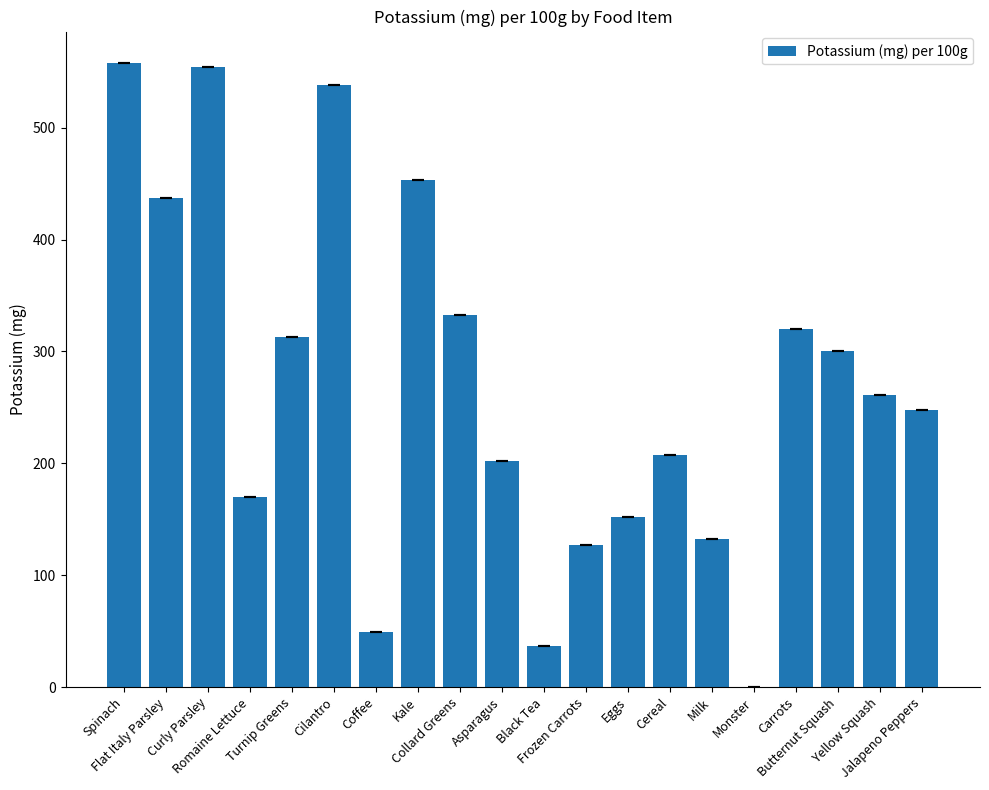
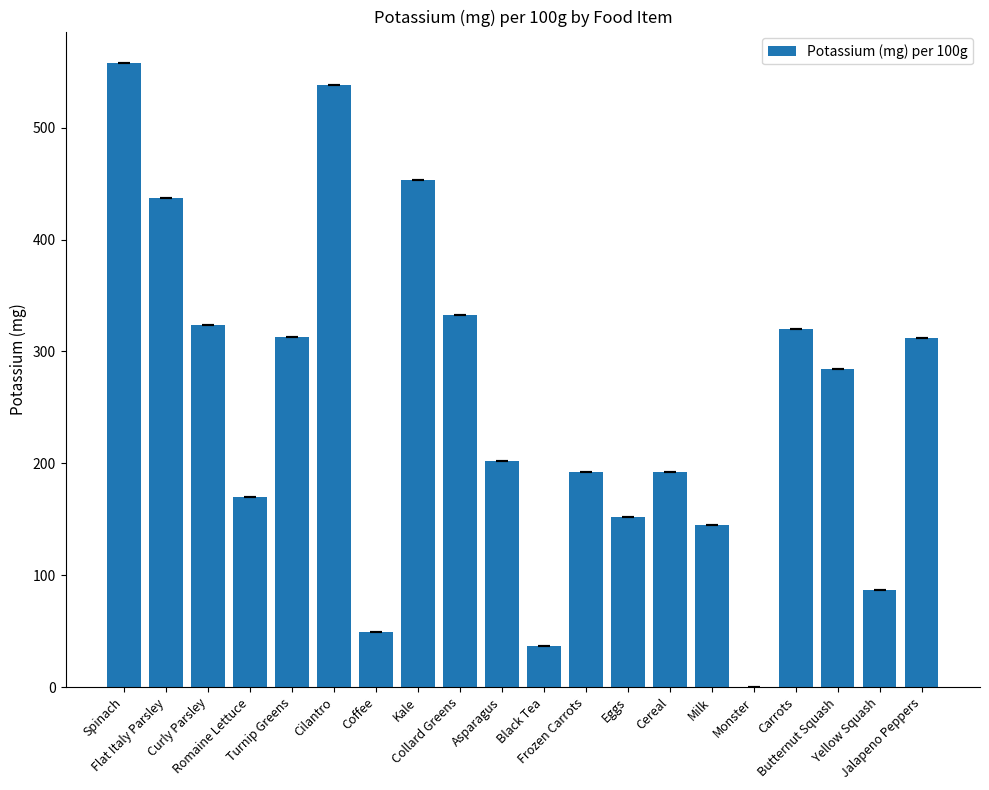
  {
    "Spinach": 558,
    "Flat Italy Parsley": 437,
-   "Curly Parsley": 554,
+   "Curly Parsley": 324,
    "Romaine Lettuce": 170,
    "Turnip Greens": 313,
    "Cilantro": 538,
    "Coffee": 49,
    "Kale": 453,
    "Collard Greens": 333,
    "Asparagus": 202,
    "Black Tea": 37,
-   "Frozen Carrots": 127,
+   "Frozen Carrots": 192,
    "Eggs": 152,
-   "Cereal": 207,
-   "Milk": 132,
+   "Cereal": 192,
+   "Milk": 145,
    "Monster": 0,
    "Carrots": 320,
-   "Butternut Squash": 300,
-   "Yellow Squash": 261,
-   "Jalapeno Peppers": 248
+   "Butternut Squash": 284,
+   "Yellow Squash": 87,
+   "Jalapeno Peppers": 312
  }
